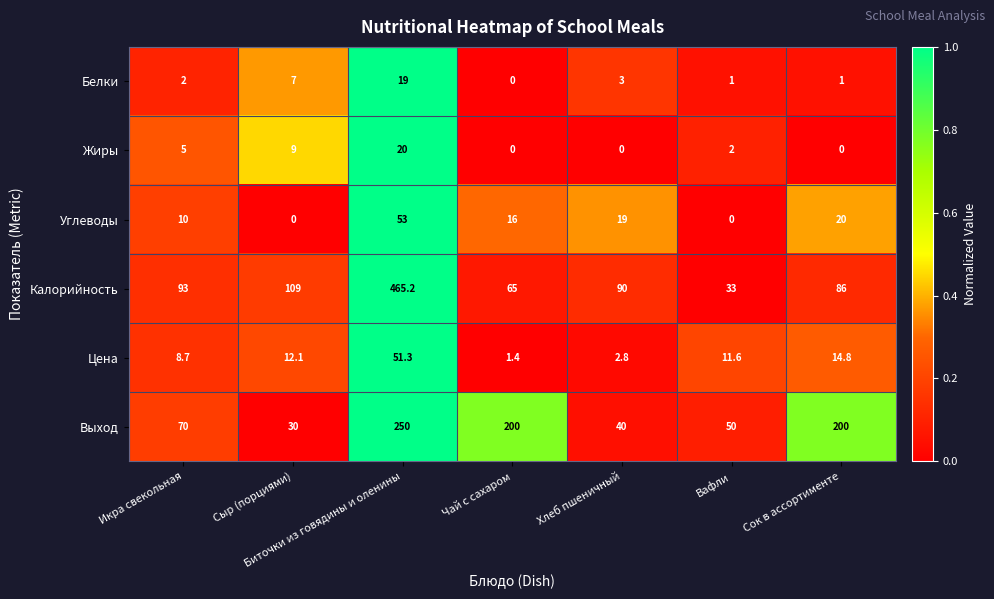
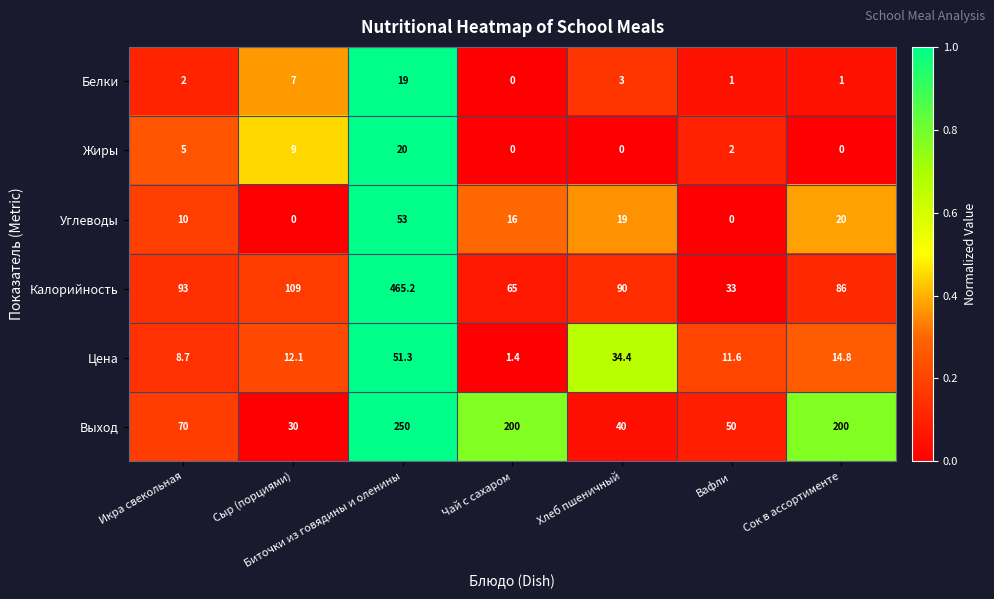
  {
    "Белки": {
      "Икра свекольная": 2,
      "Сыр (порциями)": 7,
      "Биточки из говядины и оленины": 19,
      "Чай с сахаром": 0,
      "Хлеб пшеничный": 3,
      "Вафли": 1,
      "Сок в ассортименте": 1
    },
    "Жиры": {
      "Икра свекольная": 5,
      "Сыр (порциями)": 9,
      "Биточки из говядины и оленины": 20,
      "Чай с сахаром": 0,
      "Хлеб пшеничный": 0,
      "Вафли": 2,
      "Сок в ассортименте": 0
    },
    "Углеводы": {
      "Икра свекольная": 10,
      "Сыр (порциями)": 0,
      "Биточки из говядины и оленины": 53,
      "Чай с сахаром": 16,
      "Хлеб пшеничный": 19,
      "Вафли": 0,
      "Сок в ассортименте": 20
    },
    "Калорийность": {
      "Икра свекольная": 93,
      "Сыр (порциями)": 109,
      "Биточки из говядины и оленины": 465.2,
      "Чай с сахаром": 65,
      "Хлеб пшеничный": 90,
      "Вафли": 33,
      "Сок в ассортименте": 86
    },
    "Цена": {
      "Икра свекольная": 8.7,
      "Сыр (порциями)": 12.1,
      "Биточки из говядины и оленины": 51.3,
      "Чай с сахаром": 1.4,
-     "Хлеб пшеничный": 2.8,
+     "Хлеб пшеничный": 34.4,
      "Вафли": 11.6,
      "Сок в ассортименте": 14.8
    },
    "Выход": {
      "Икра свекольная": 70,
      "Сыр (порциями)": 30,
      "Биточки из говядины и оленины": 250,
      "Чай с сахаром": 200,
      "Хлеб пшеничный": 40,
      "Вафли": 50,
      "Сок в ассортименте": 200
    }
  }
